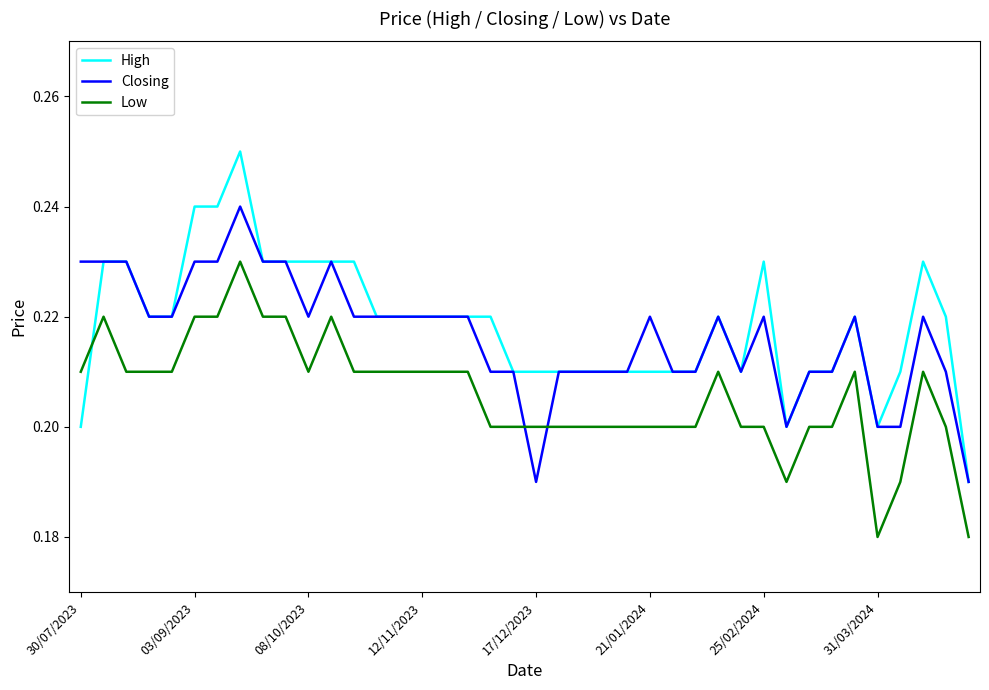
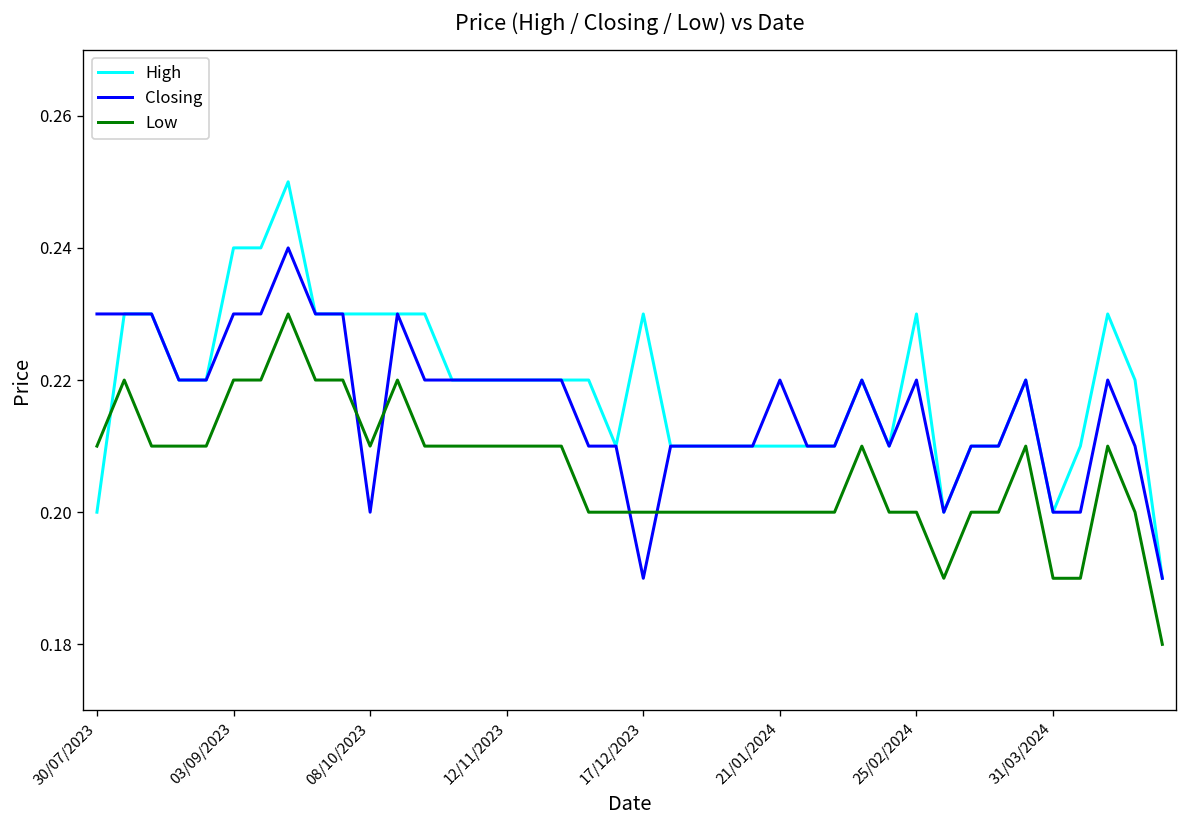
  {
    "High": {
      "30/07/2023": 0.20,
      "03/09/2023": 0.24,
      "08/10/2023": 0.23,
-     "17/12/2023": 0.21,
+     "17/12/2023": 0.23,
      "21/01/2024": 0.21,
      "25/02/2024": 0.23
    },
    "Closing": {
      "30/07/2023": 0.23,
      "03/09/2023": 0.23,
-     "08/10/2023": 0.22,
+     "08/10/2023": 0.20,
      "17/12/2023": 0.19,
      "21/01/2024": 0.22,
      "25/02/2024": 0.22
    },
    "Low": {
      "30/07/2023": 0.21,
      "03/09/2023": 0.22,
      "08/10/2023": 0.21,
      "12/11/2023": 0.21,
      "17/12/2023": 0.20,
      "21/01/2024": 0.20,
      "25/02/2024": 0.20,
-     "31/03/2024": 0.18
+     "31/03/2024": 0.19
    }
  }
